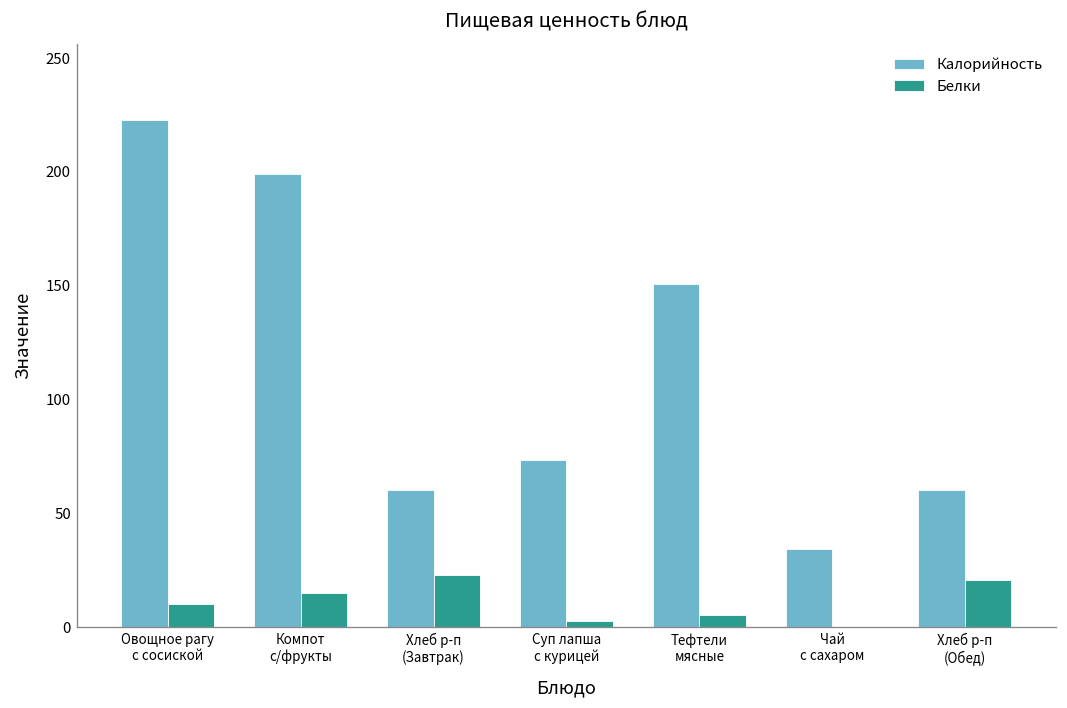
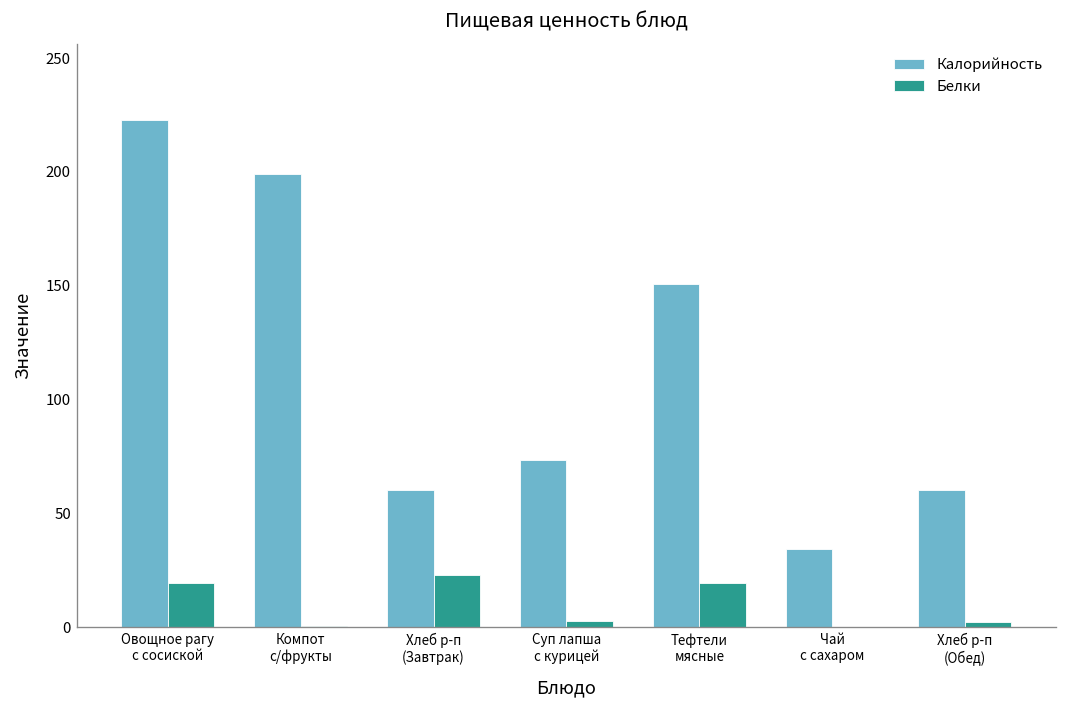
  {
    "Калорийность": {
      "Овощное рагу с сосиской": 223,
      "Компот с/фрукты": 199,
      "Хлеб р-п (Завтрак)": 60,
      "Суп лапша с курицей": 74,
      "Тефтели мясные": 151,
      "Чай с сахаром": 34,
      "Хлеб р-п (Обед)": 60
    },
    "Белки": {
-     "Овощное рагу с сосиской": 10,
-     "Компот с/фрукты": 15,
+     "Овощное рагу с сосиской": 20,
+     "Компот с/фрукты": 1,
      "Хлеб р-п (Завтрак)": 23,
      "Суп лапша с курицей": 3,
-     "Тефтели мясные": 6,
+     "Тефтели мясные": 19,
      "Чай с сахаром": 0,
-     "Хлеб р-п (Обед)": 21
+     "Хлеб р-п (Обед)": 2
    }
  }
